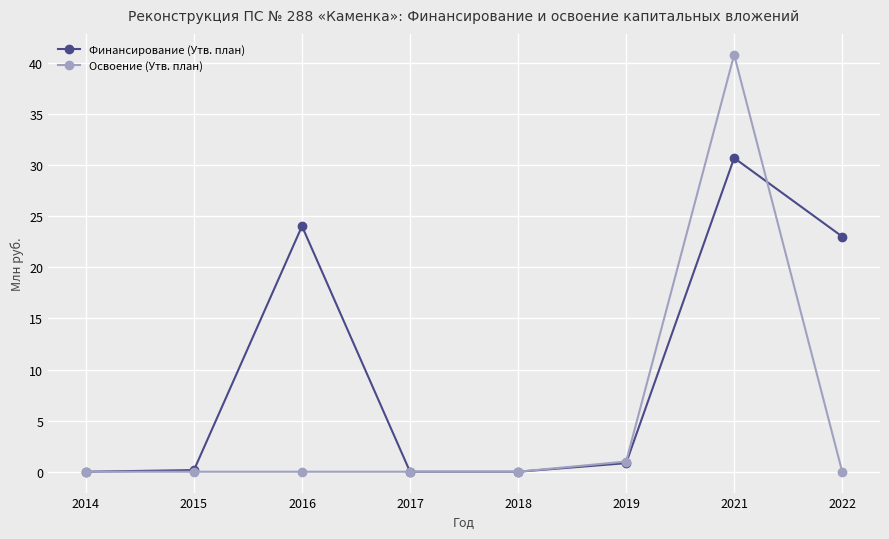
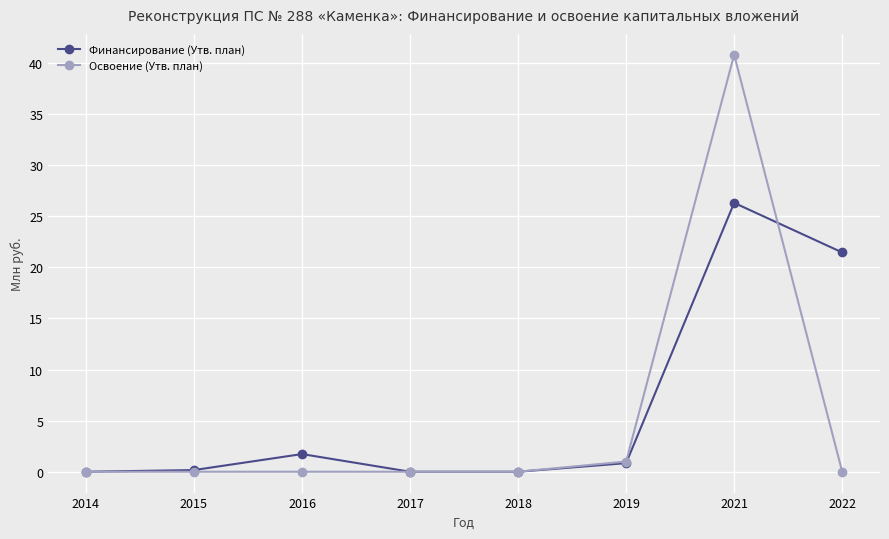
  {
    "Финансирование (Утв. план)": {
-     "2016": 24.0,
-     "2021": 30.7,
-     "2022": 23.0
+     "2016": 1.7,
+     "2021": 26.3,
+     "2022": 21.5
    },
    "Освоение (Утв. план)": {
      "2016": 0.0,
      "2021": 40.8,
      "2022": 0.0
    }
  }
